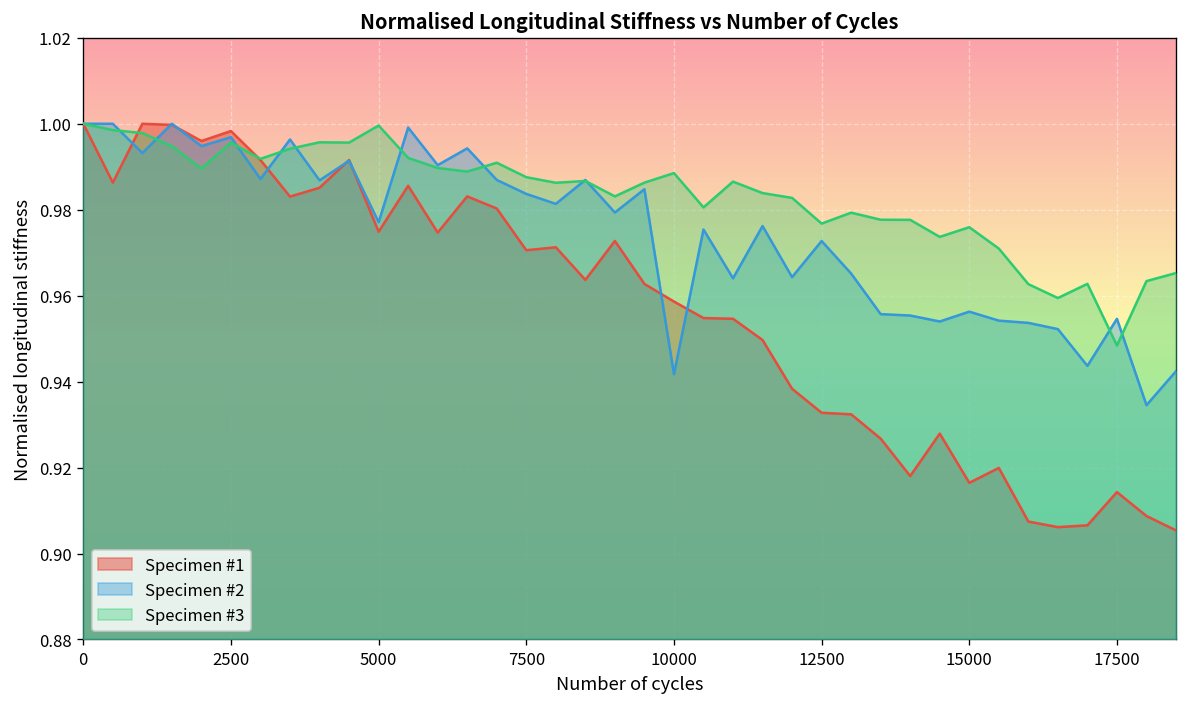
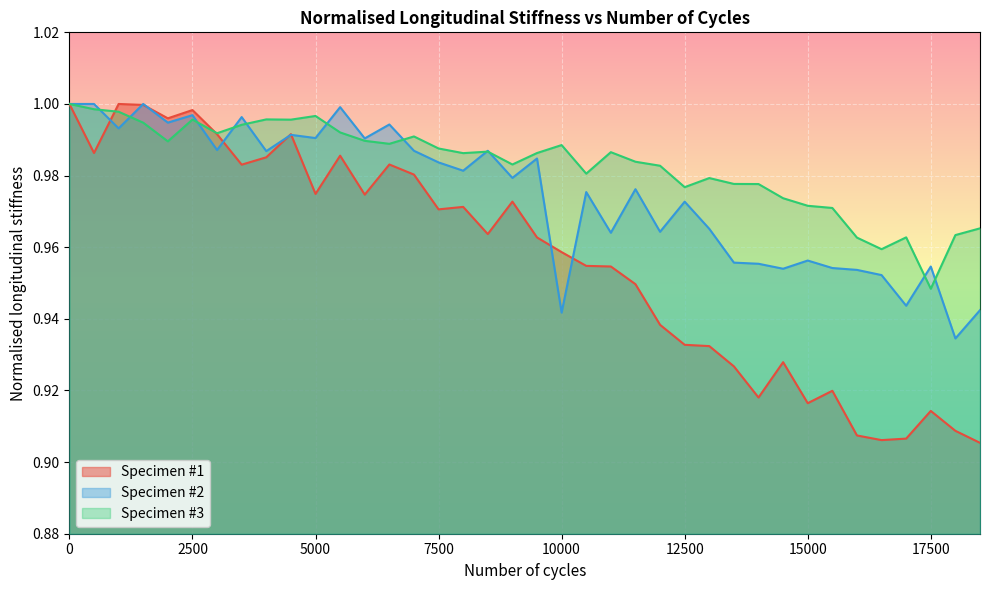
  {
    "Specimen #1": {
      "2500": 0.998,
      "5000": 0.975,
      "7500": 0.971,
      "10000": 0.959,
      "12500": 0.933,
      "15000": 0.916,
      "17500": 0.914
    },
    "Specimen #2": {
      "2500": 0.997,
-     "5000": 0.977,
+     "5000": 0.990,
      "7500": 0.984,
      "10000": 0.942,
      "12500": 0.973,
      "15000": 0.956,
      "17500": 0.955
    },
    "Specimen #3": {
      "2500": 0.996,
-     "5000": 1.000,
+     "5000": 0.997,
      "7500": 0.988,
      "10000": 0.989,
      "12500": 0.977,
-     "15000": 0.976,
+     "15000": 0.972,
      "17500": 0.948
    }
  }
